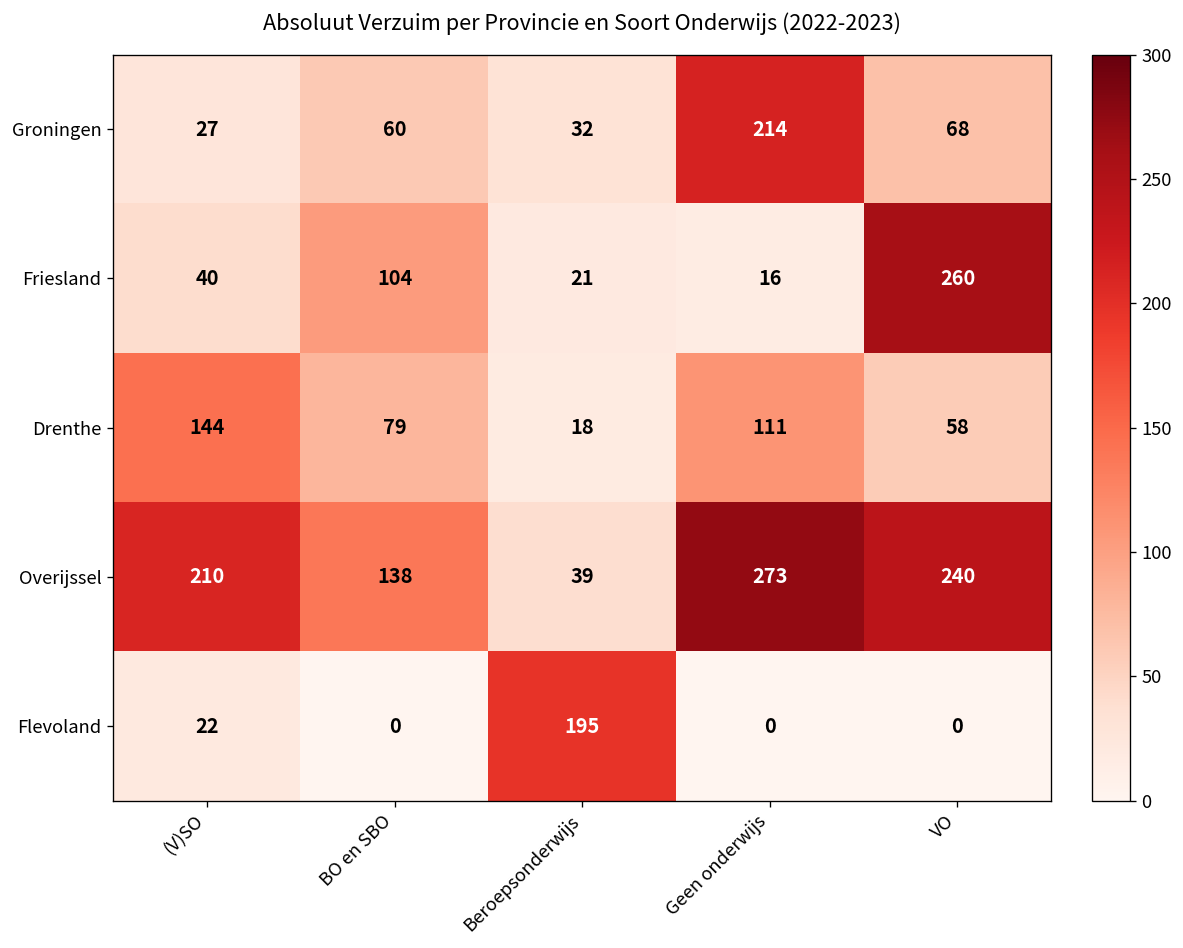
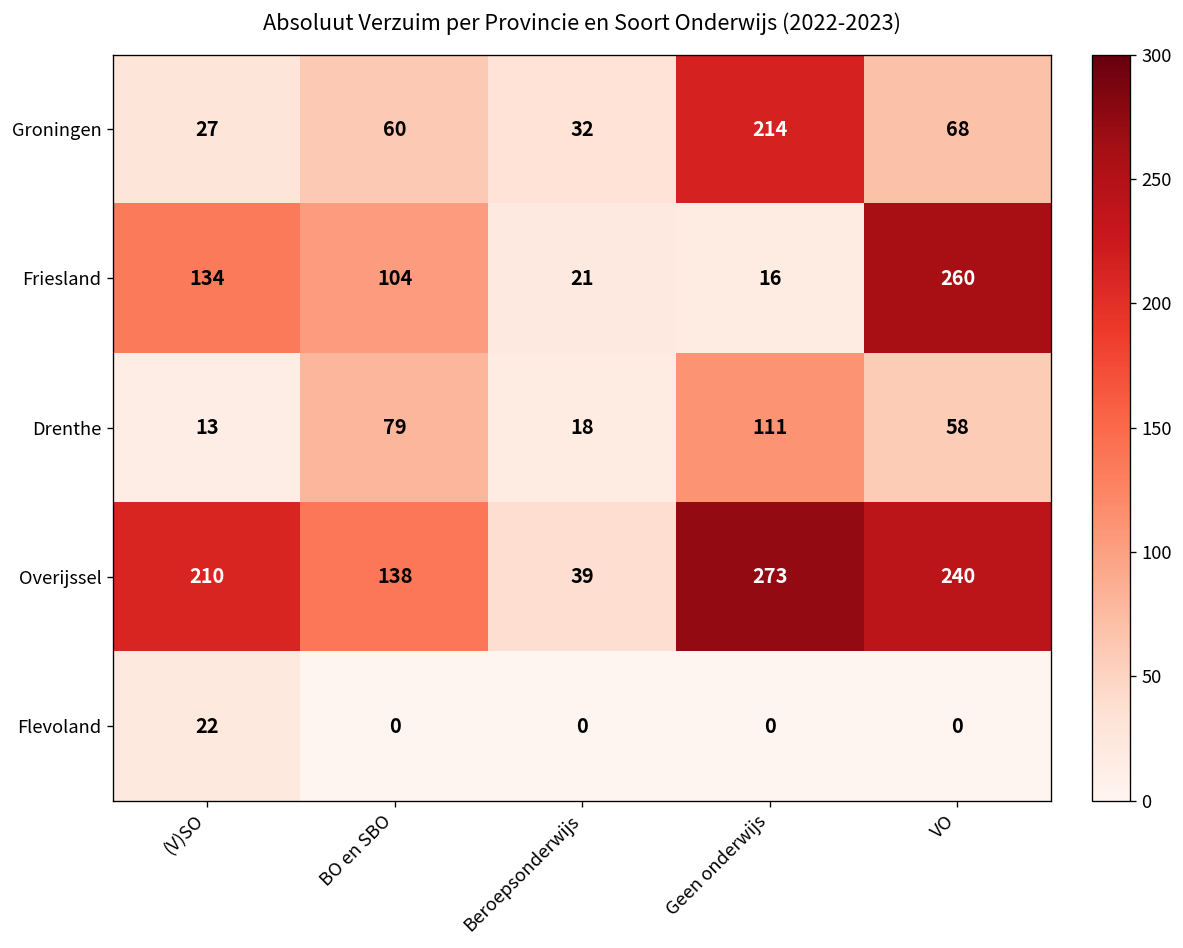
  {
    "Groningen": {
      "(V)SO": 27,
      "BO en SBO": 60,
      "Beroepsonderwijs": 32,
      "Geen onderwijs": 214,
      "VO": 68
    },
    "Friesland": {
-     "(V)SO": 40,
+     "(V)SO": 134,
      "BO en SBO": 104,
      "Beroepsonderwijs": 21,
      "Geen onderwijs": 16,
      "VO": 260
    },
    "Drenthe": {
-     "(V)SO": 144,
+     "(V)SO": 13,
      "BO en SBO": 79,
      "Beroepsonderwijs": 18,
      "Geen onderwijs": 111,
      "VO": 58
    },
    "Overijssel": {
      "(V)SO": 210,
      "BO en SBO": 138,
      "Beroepsonderwijs": 39,
      "Geen onderwijs": 273,
      "VO": 240
    },
    "Flevoland": {
      "(V)SO": 22,
      "BO en SBO": 0,
-     "Beroepsonderwijs": 195,
+     "Beroepsonderwijs": 0,
      "Geen onderwijs": 0,
      "VO": 0
    }
  }
